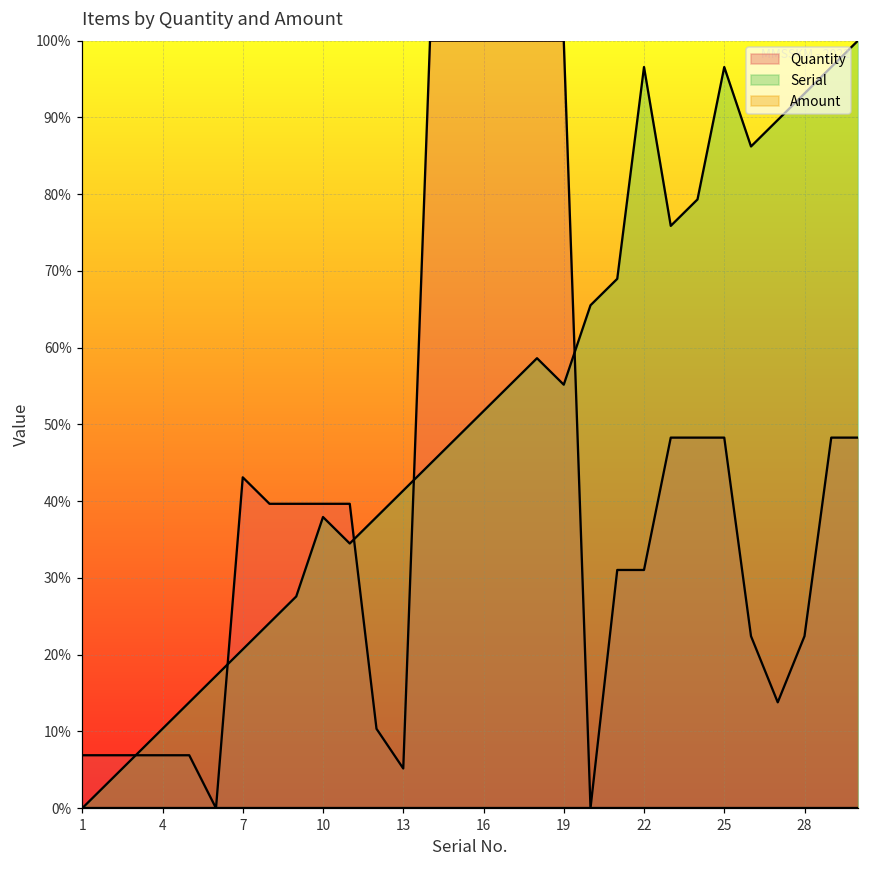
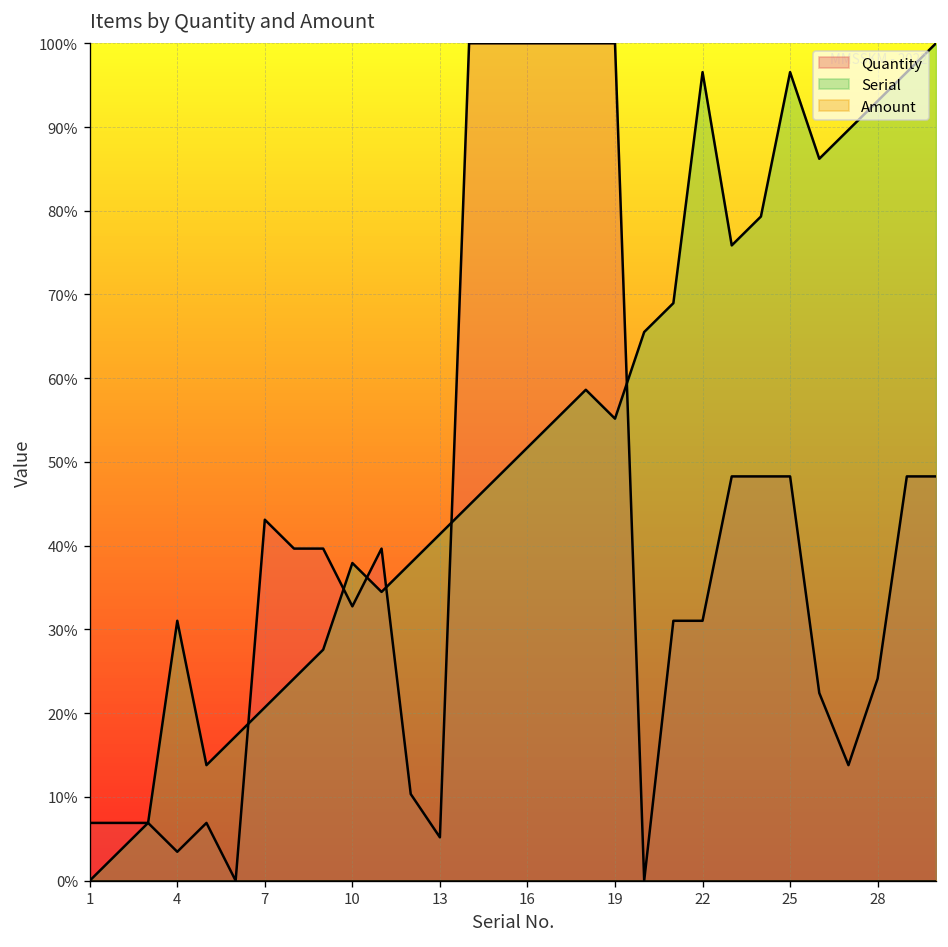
  {
    "Quantity": {
      "1": "7%",
-     "4": "7%",
+     "4": "3%",
      "7": "43%",
-     "10": "40%",
+     "10": "33%",
      "13": "5%",
      "16": "100%",
      "19": "100%",
      "22": "31%",
      "25": "48%",
-     "28": "22%"
+     "28": "24%"
    },
    "Serial": {
-     "4": "10%",
+     "4": "31%",
      "7": "21%",
      "10": "38%",
      "13": "41%",
      "16": "52%",
      "19": "55%",
      "22": "97%",
      "25": "97%"
    },
    "Amount": {
      "4": "0%",
      "7": "0%",
      "10": "0%",
      "13": "0%",
      "16": "0%",
      "19": "0%",
      "22": "0%",
      "25": "0%",
      "28": "0%"
    }
  }
